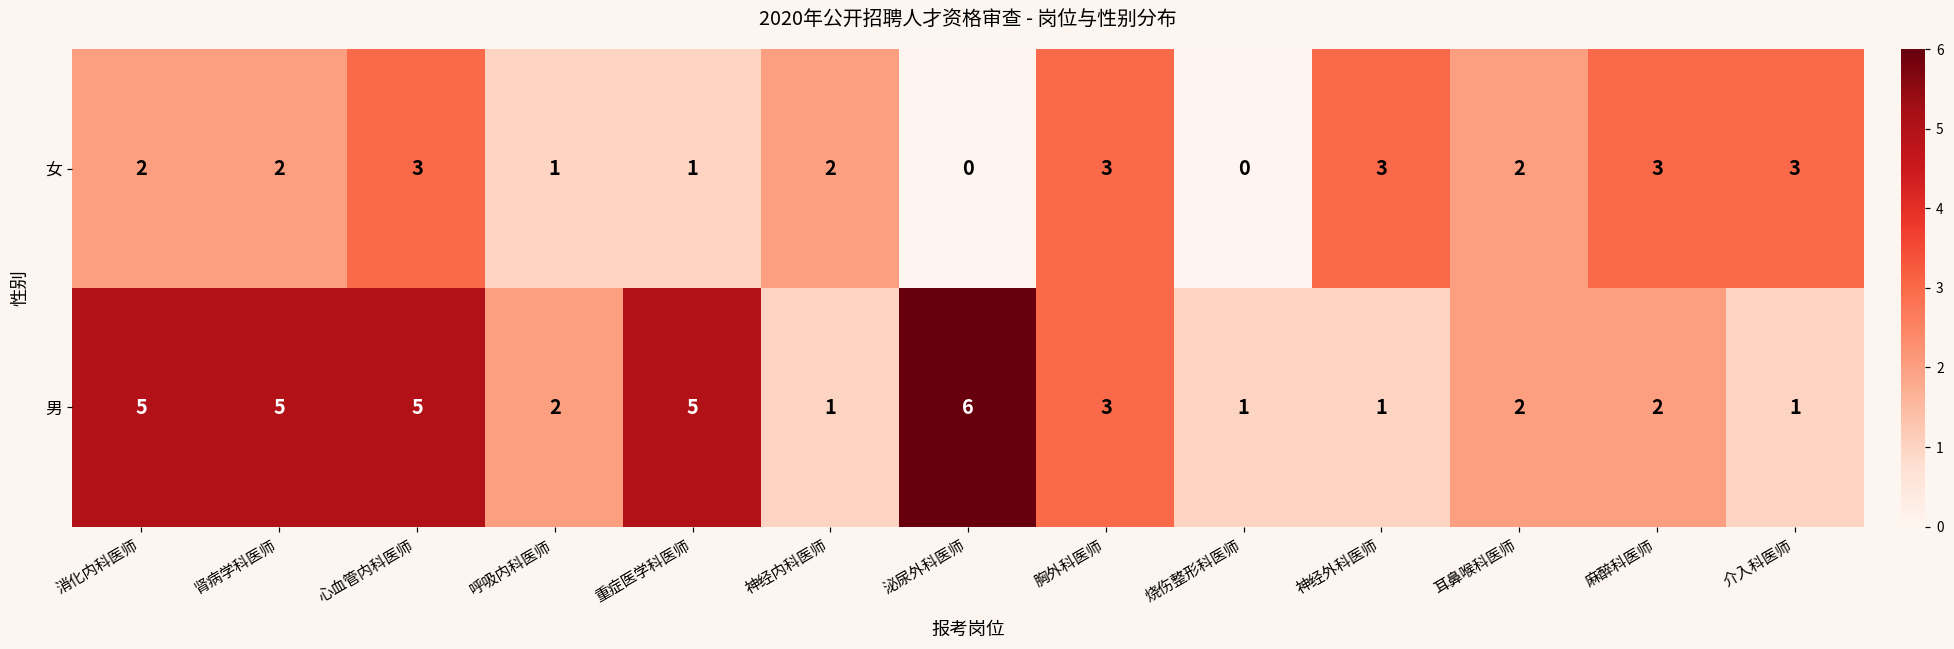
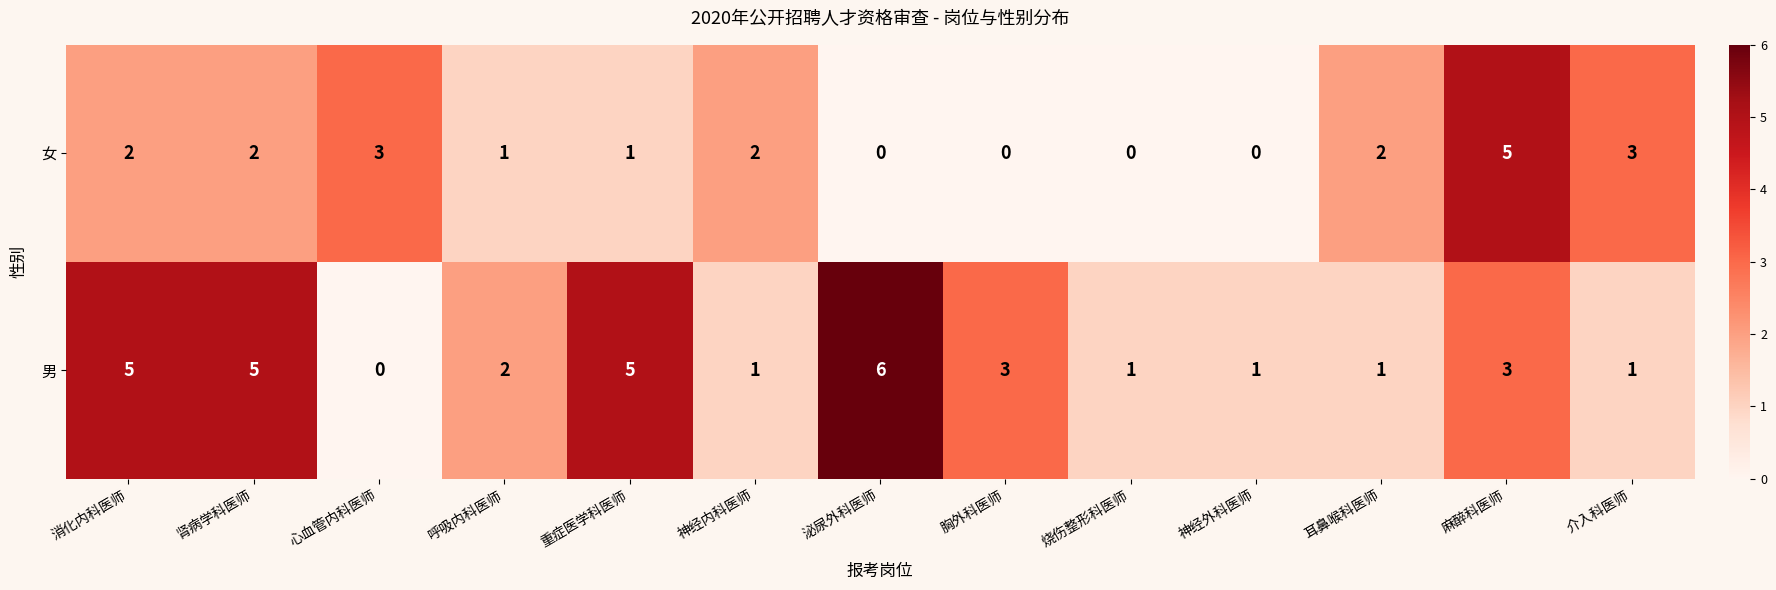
  {
    "女": {
      "消化内科医师": 2,
      "肾病学科医师": 2,
      "心血管内科医师": 3,
      "呼吸内科医师": 1,
      "重症医学科医师": 1,
      "神经内科医师": 2,
      "泌尿外科医师": 0,
-     "胸外科医师": 3,
+     "胸外科医师": 0,
      "烧伤整形科医师": 0,
-     "神经外科医师": 3,
+     "神经外科医师": 0,
      "耳鼻喉科医师": 2,
-     "麻醉科医师": 3,
+     "麻醉科医师": 5,
      "介入科医师": 3
    },
    "男": {
      "消化内科医师": 5,
      "肾病学科医师": 5,
-     "心血管内科医师": 5,
+     "心血管内科医师": 0,
      "呼吸内科医师": 2,
      "重症医学科医师": 5,
      "神经内科医师": 1,
      "泌尿外科医师": 6,
      "胸外科医师": 3,
      "烧伤整形科医师": 1,
      "神经外科医师": 1,
-     "耳鼻喉科医师": 2,
-     "麻醉科医师": 2,
+     "耳鼻喉科医师": 1,
+     "麻醉科医师": 3,
      "介入科医师": 1
    }
  }
